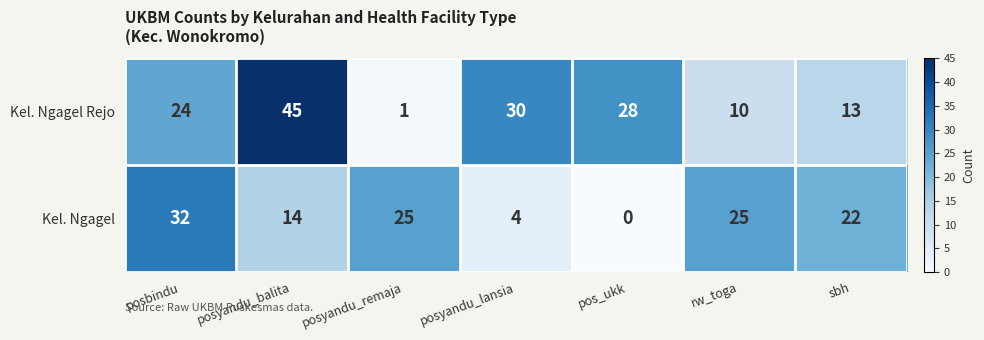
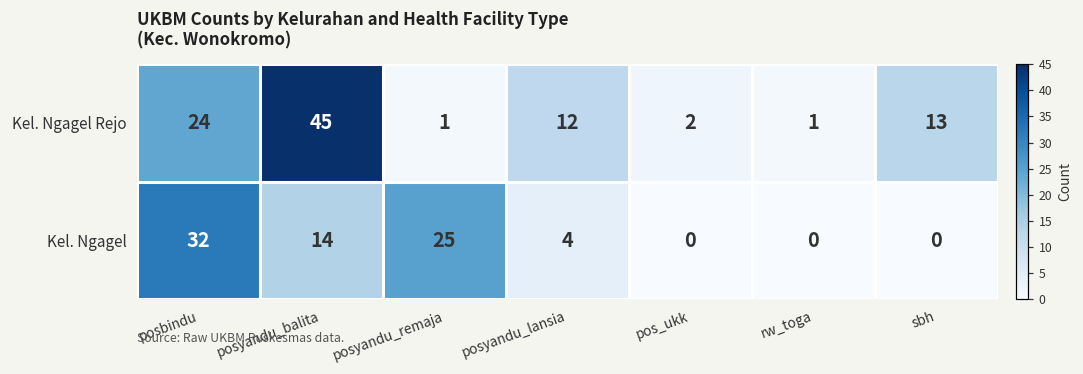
  {
    "Kel. Ngagel Rejo": {
      "posbindu": 24,
      "posyandu_balita": 45,
      "posyandu_remaja": 1,
-     "posyandu_lansia": 30,
-     "pos_ukk": 28,
-     "rw_toga": 10,
+     "posyandu_lansia": 12,
+     "pos_ukk": 2,
+     "rw_toga": 1,
      "sbh": 13
    },
    "Kel. Ngagel": {
      "posbindu": 32,
      "posyandu_balita": 14,
      "posyandu_remaja": 25,
      "posyandu_lansia": 4,
      "pos_ukk": 0,
-     "rw_toga": 25,
-     "sbh": 22
+     "rw_toga": 0,
+     "sbh": 0
    }
  }
